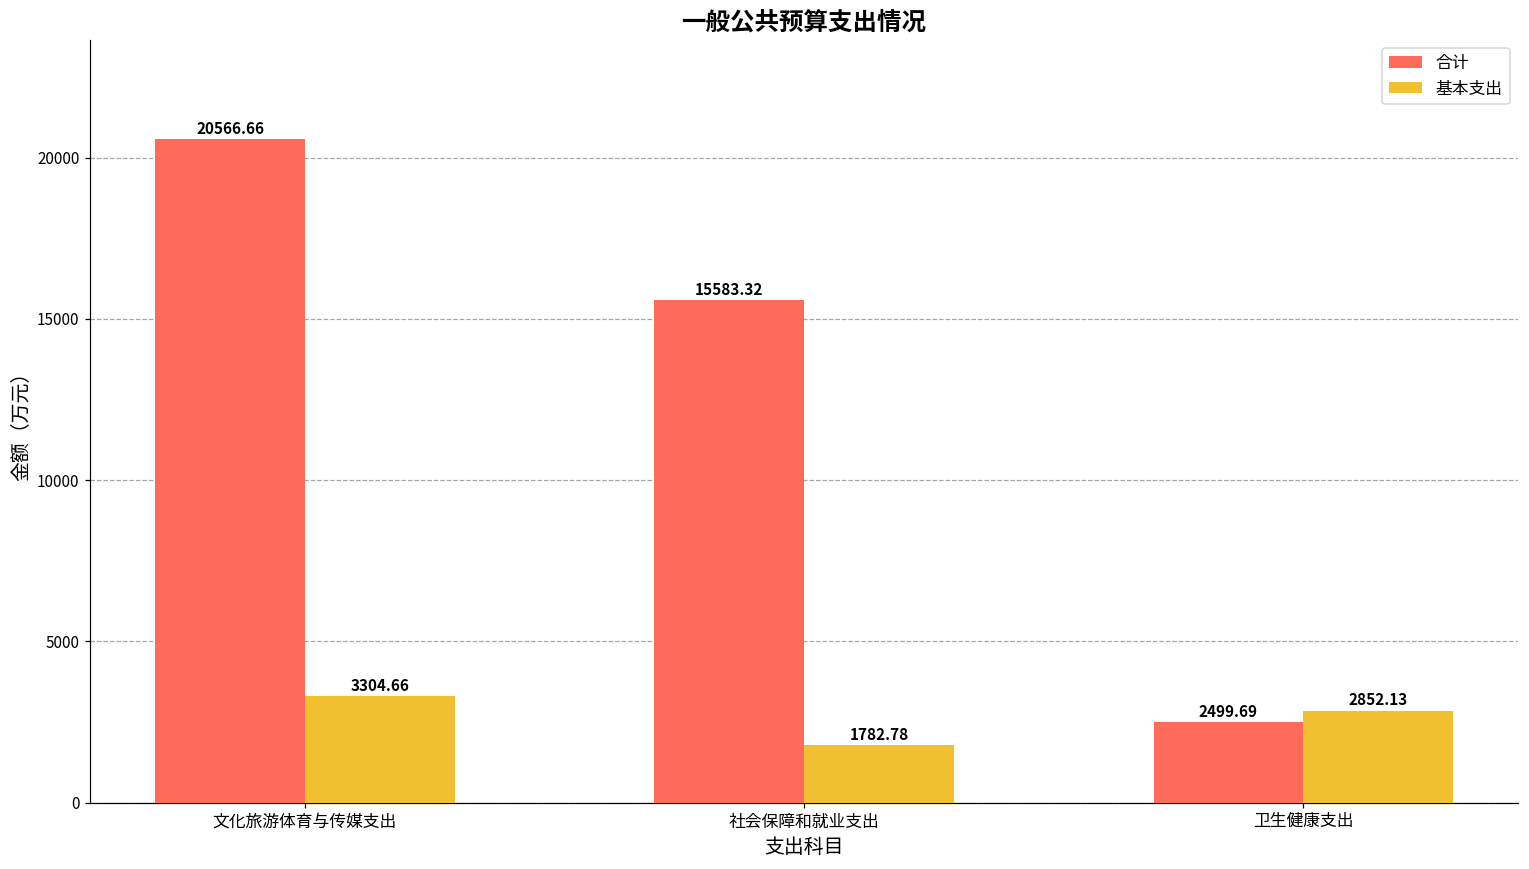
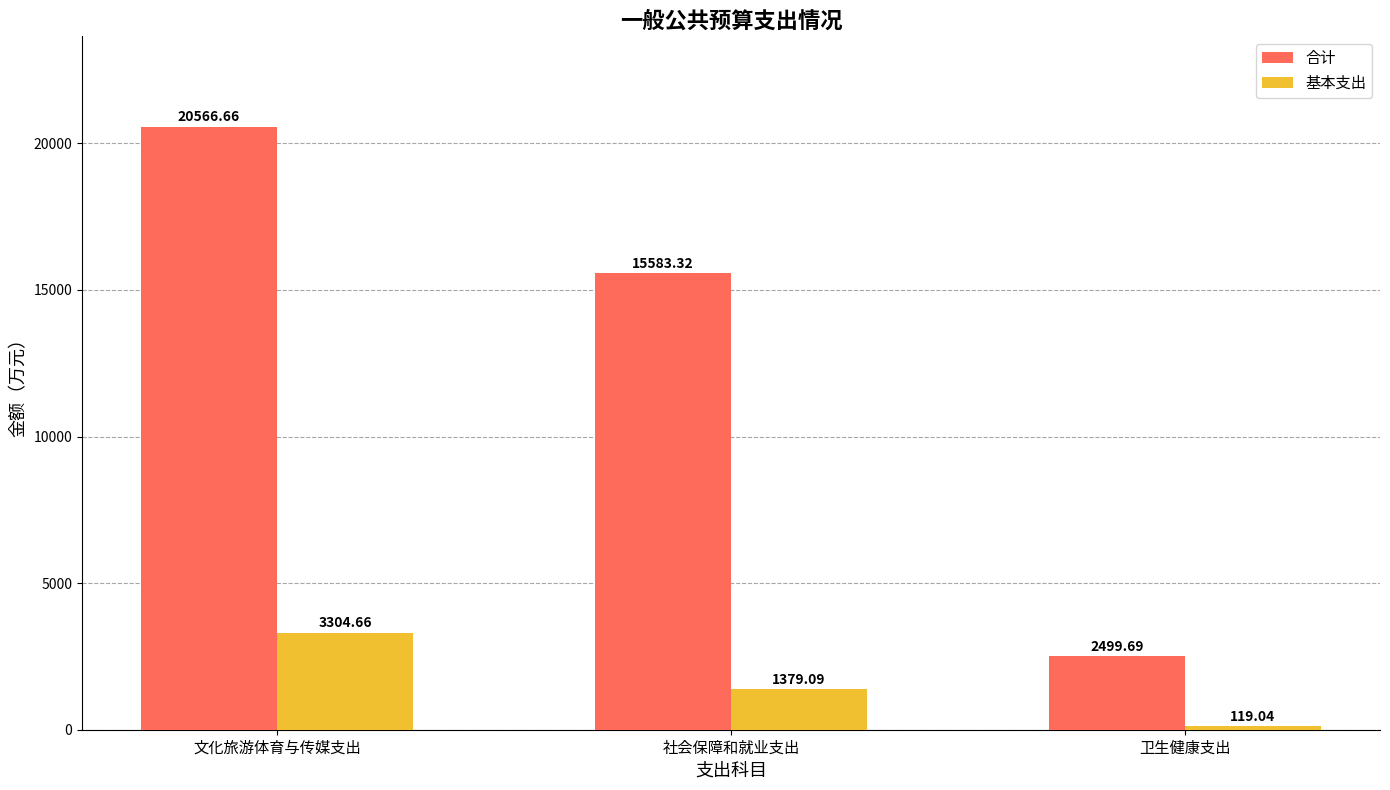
  {
    "合计": {
      "文化旅游体育与传媒支出": 20566.66,
      "社会保障和就业支出": 15583.32,
      "卫生健康支出": 2499.69
    },
    "基本支出": {
      "文化旅游体育与传媒支出": 3304.66,
-     "社会保障和就业支出": 1782.78,
-     "卫生健康支出": 2852.13
+     "社会保障和就业支出": 1379.09,
+     "卫生健康支出": 119.04
    }
  }
